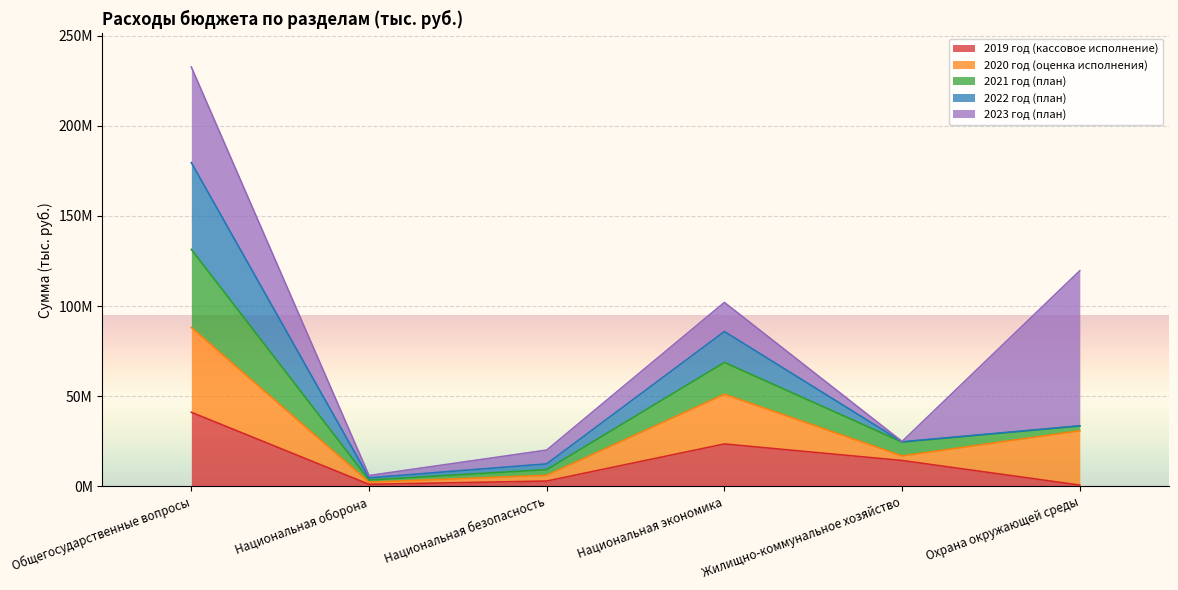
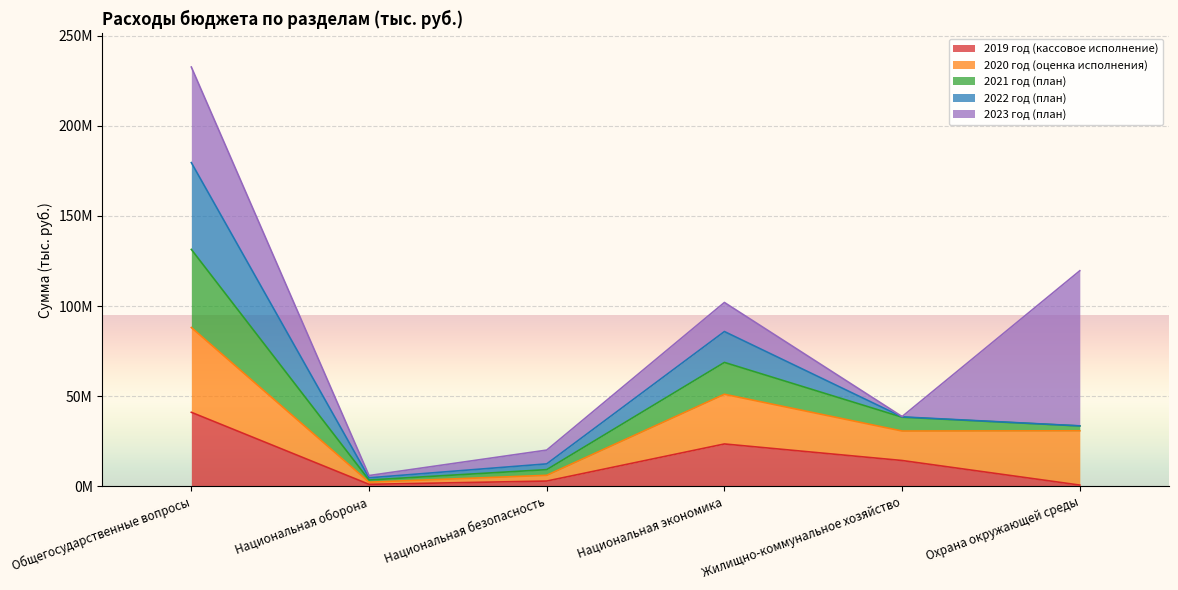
  {
    "2019 год (кассовое исполнение)": {
      "Общегосударственные вопросы": 41000000,
      "Национальная безопасность": 3000000,
      "Национальная экономика": 23000000,
      "Жилищно-коммунальное хозяйство": 14000000,
      "Охрана окружающей среды": 1000000
    },
    "2020 год (оценка исполнения)": {
      "Общегосударственные вопросы": 47000000,
      "Национальная безопасность": 3000000,
      "Национальная экономика": 28000000,
-     "Жилищно-коммунальное хозяйство": 3000000,
+     "Жилищно-коммунальное хозяйство": 16000000,
      "Охрана окружающей среды": 30000000
    },
    "2021 год (план)": {
      "Общегосударственные вопросы": 43000000,
      "Национальная безопасность": 3000000,
      "Национальная экономика": 18000000
    },
    "2022 год (план)": {
      "Общегосударственные вопросы": 48000000,
      "Национальная безопасность": 3000000,
      "Национальная экономика": 17000000
    },
    "2023 год (план)": {
      "Общегосударственные вопросы": 53000000,
      "Национальная безопасность": 8000000,
      "Национальная экономика": 16000000,
      "Охрана окружающей среды": 86000000
    }
  }
